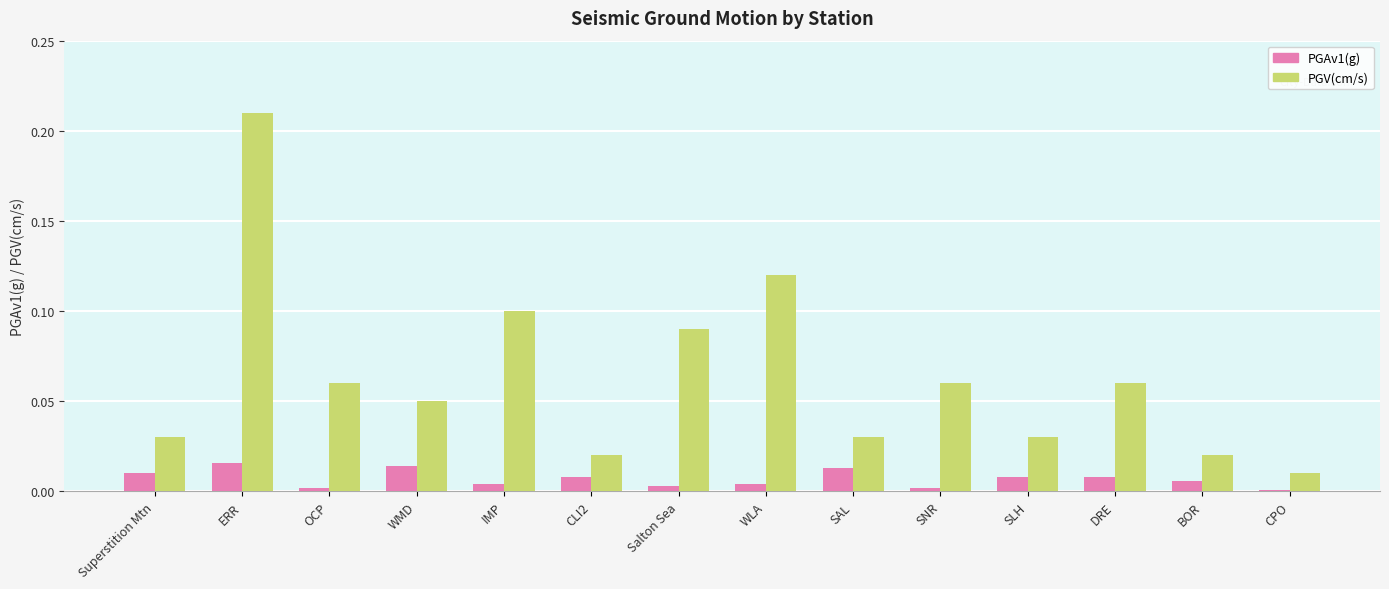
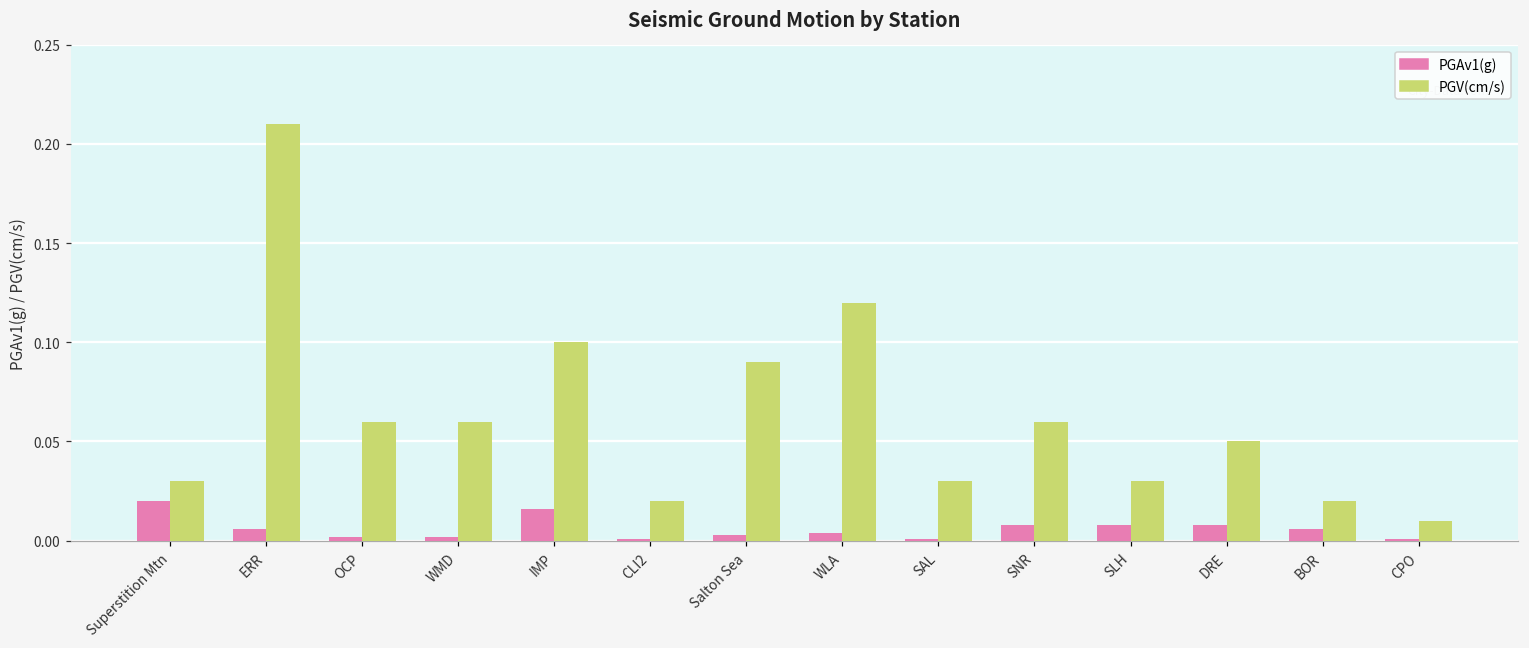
  {
    "PGAv1(g)": {
-     "Superstition Mtn": 0.01,
-     "ERR": 0.016,
+     "Superstition Mtn": 0.02,
+     "ERR": 0.006,
      "OCP": 0.002,
-     "WMD": 0.014,
-     "IMP": 0.004,
-     "CLI2": 0.008,
+     "WMD": 0.002,
+     "IMP": 0.016,
+     "CLI2": 0.001,
      "Salton Sea": 0.003,
      "WLA": 0.004,
-     "SAL": 0.013,
-     "SNR": 0.002,
+     "SAL": 0.001,
+     "SNR": 0.008,
      "SLH": 0.008,
      "DRE": 0.008,
      "BOR": 0.006
    },
    "PGV(cm/s)": {
      "Superstition Mtn": 0.03,
      "ERR": 0.21,
      "OCP": 0.06,
-     "WMD": 0.05,
+     "WMD": 0.06,
      "IMP": 0.10,
      "CLI2": 0.02,
      "Salton Sea": 0.09,
      "WLA": 0.12,
      "SAL": 0.03,
      "SNR": 0.06,
      "SLH": 0.03,
-     "DRE": 0.06,
+     "DRE": 0.05,
      "BOR": 0.02,
      "CPO": 0.01
    }
  }
